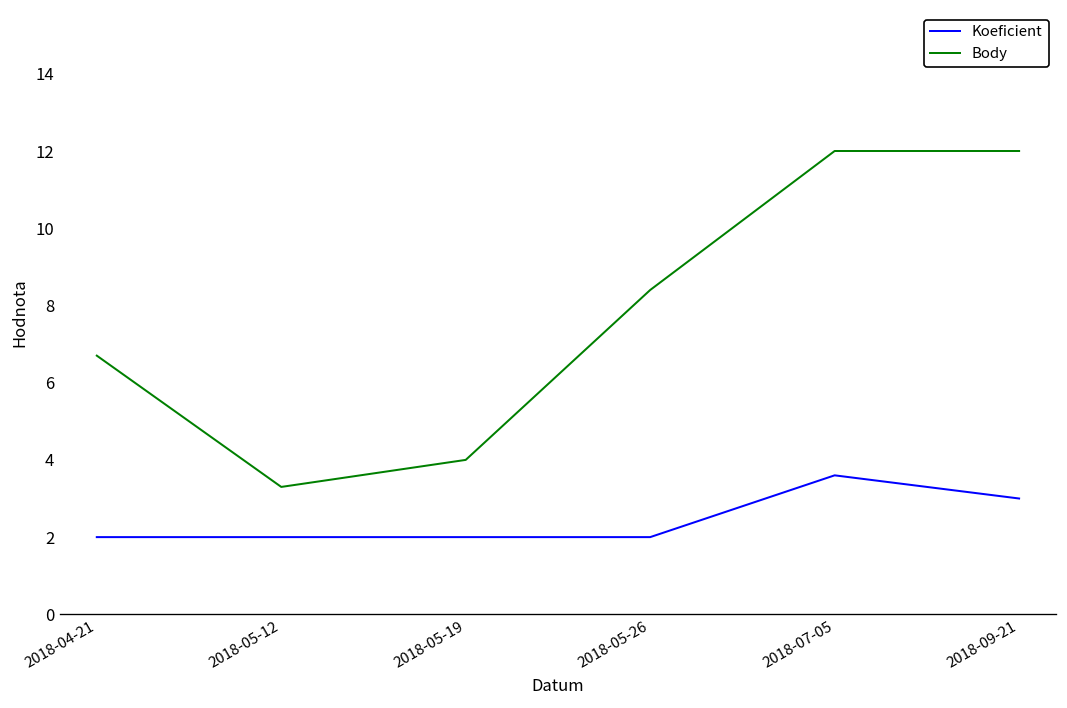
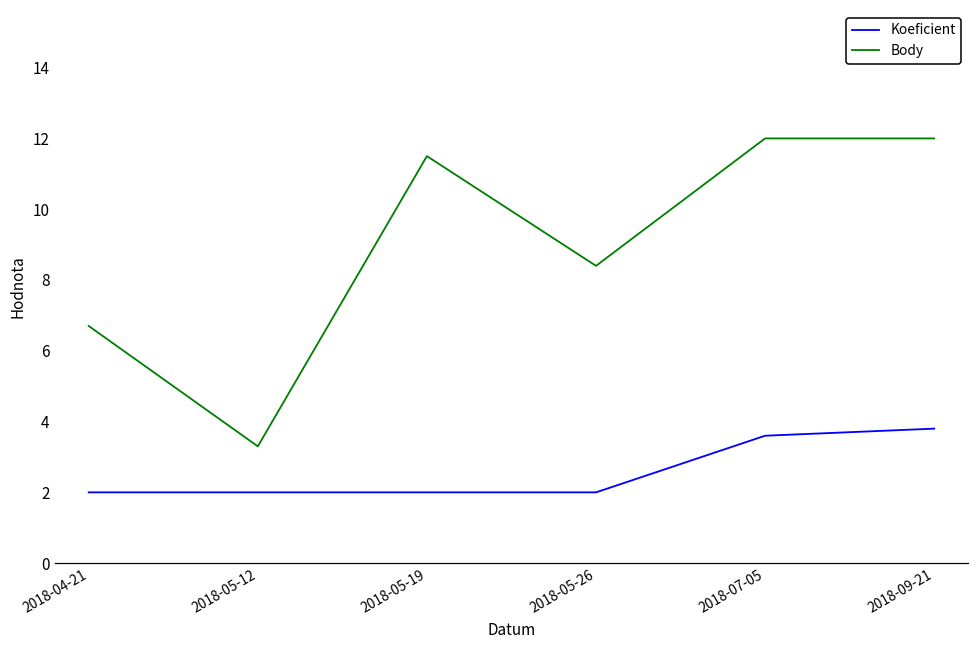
  {
    "Koeficient": {
      "2018-04-21": 2.0,
      "2018-05-12": 2.0,
      "2018-05-19": 2.0,
      "2018-05-26": 2.0,
      "2018-07-05": 3.6,
-     "2018-09-21": 3.0
+     "2018-09-21": 3.8
    },
    "Body": {
      "2018-04-21": 6.7,
      "2018-05-12": 3.3,
-     "2018-05-19": 4.0,
+     "2018-05-19": 11.5,
      "2018-05-26": 8.4,
      "2018-07-05": 12.0,
      "2018-09-21": 12.0
    }
  }
